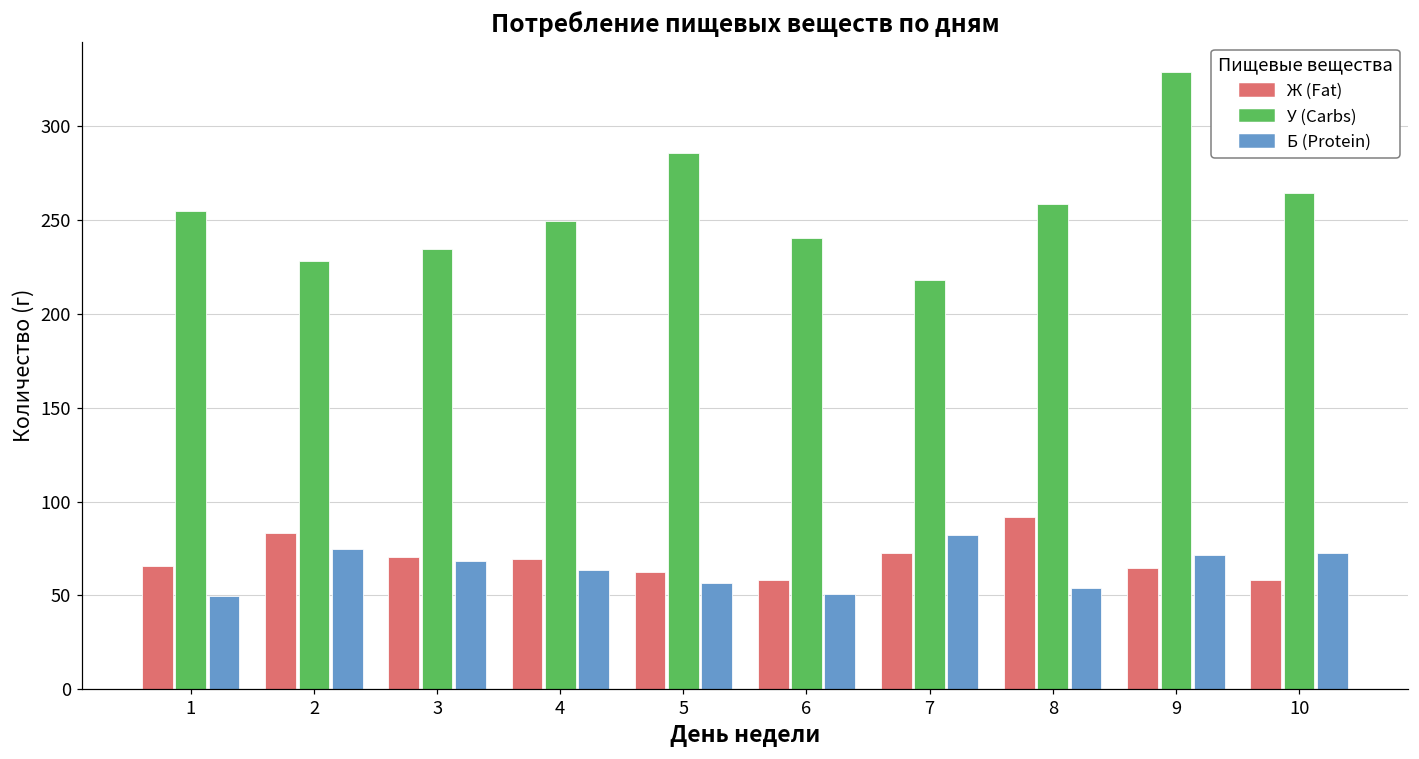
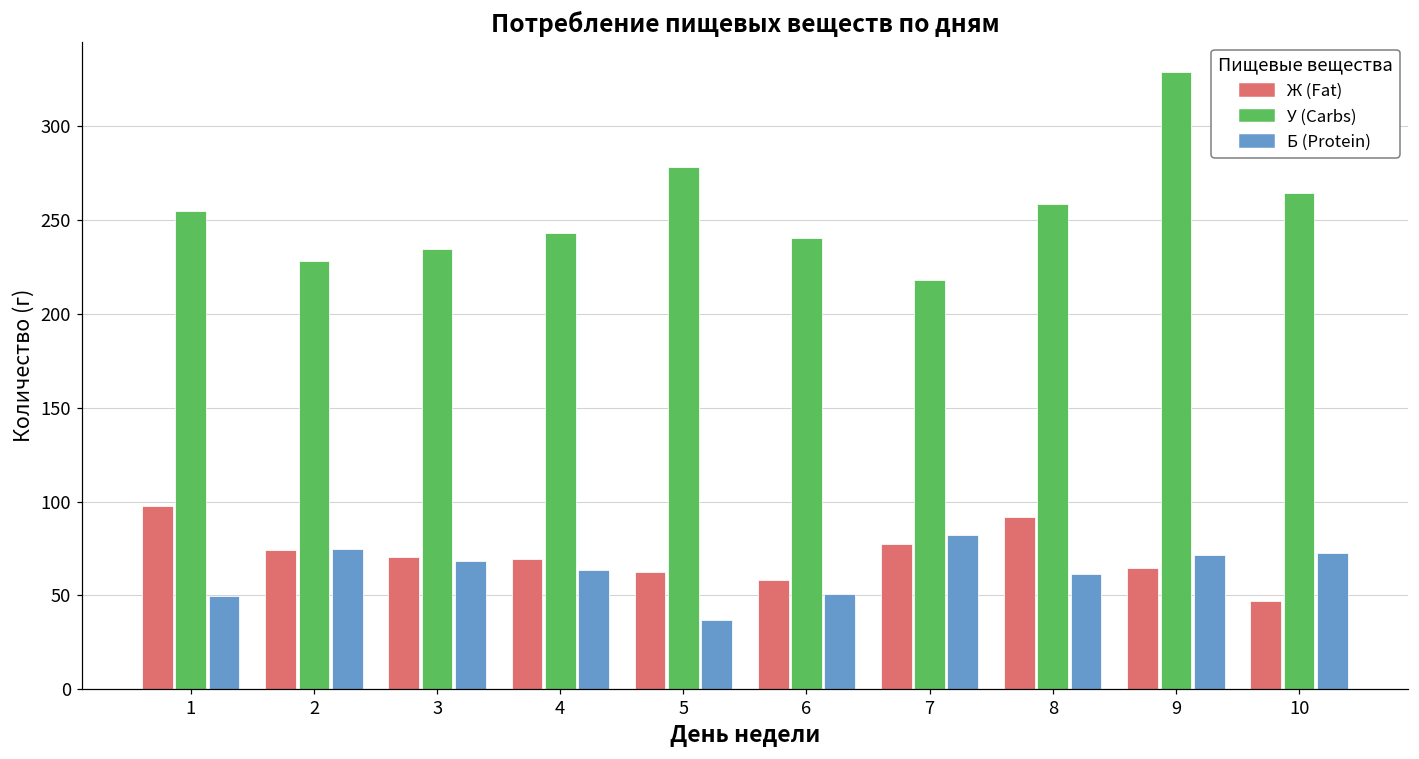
  {
    "Ж (Fat)": {
-     "1": 66,
-     "2": 83,
+     "1": 98,
+     "2": 74,
      "3": 70,
      "4": 70,
      "5": 62,
      "6": 58,
-     "7": 72,
+     "7": 78,
      "8": 92,
      "9": 65,
-     "10": 58
+     "10": 47
    },
    "У (Carbs)": {
      "1": 255,
      "2": 228,
      "3": 234,
-     "4": 249,
-     "5": 286,
+     "4": 243,
+     "5": 278,
      "6": 240,
      "7": 218,
      "8": 258,
      "9": 328,
      "10": 264
    },
    "Б (Protein)": {
      "1": 50,
      "2": 75,
      "3": 68,
      "4": 63,
-     "5": 57,
+     "5": 37,
      "6": 51,
      "7": 82,
-     "8": 54,
+     "8": 62,
      "9": 72,
      "10": 73
    }
  }
